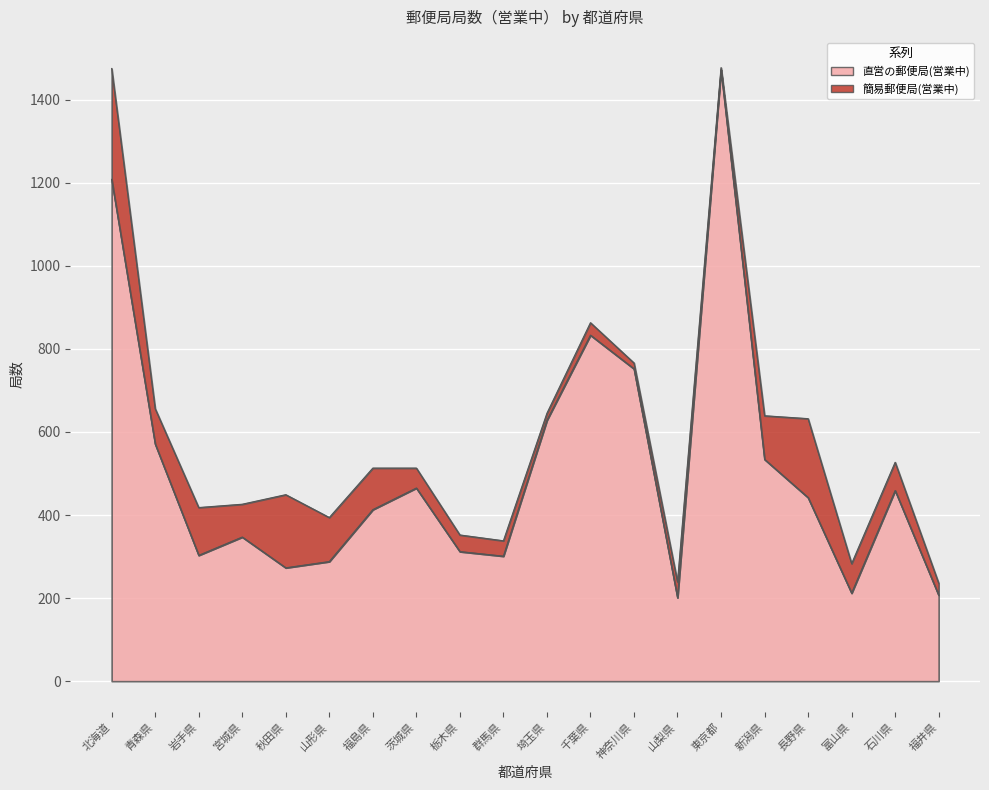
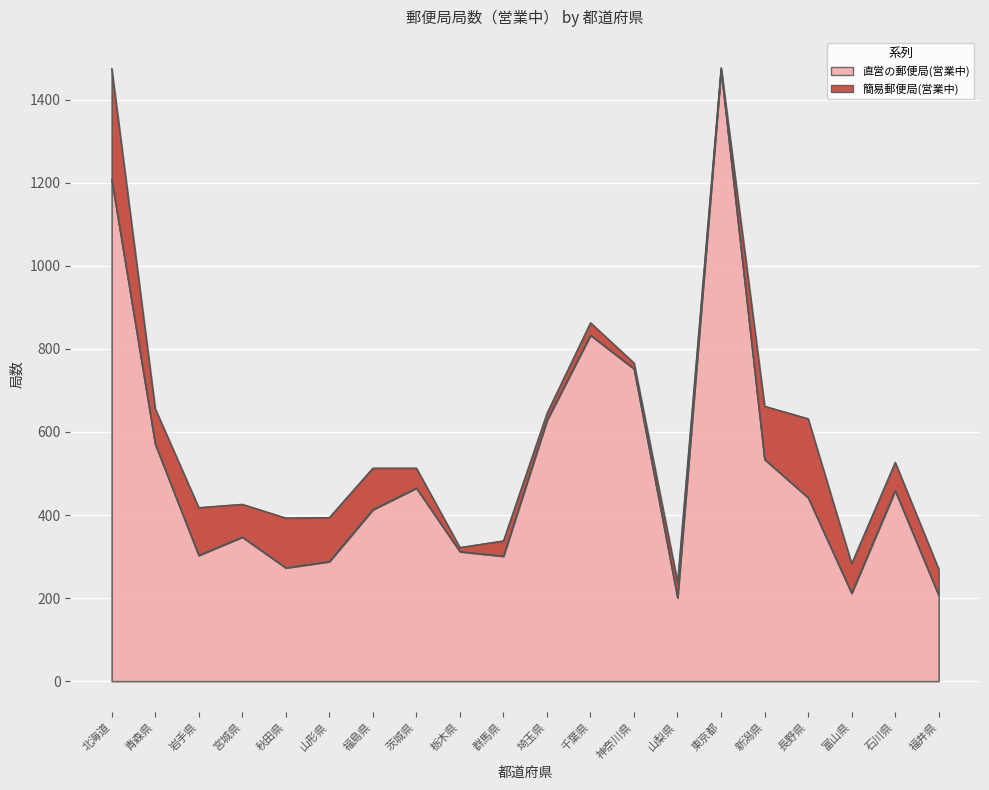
  {
    "直営の郵便局(営業中)": {
      "北海道": 1210,
      "青森県": 570,
      "岩手県": 300,
      "宮城県": 350,
      "秋田県": 270,
      "山形県": 290,
      "福島県": 410,
      "茨城県": 470,
      "栃木県": 310,
      "群馬県": 300,
      "埼玉県": 630,
      "千葉県": 830,
      "神奈川県": 750,
      "山梨県": 200,
      "新潟県": 530,
      "長野県": 440,
      "富山県": 210,
      "石川県": 460,
      "福井県": 210
    },
    "簡易郵便局(営業中)": {
      "北海道": 270,
      "青森県": 90,
      "岩手県": 120,
      "宮城県": 80,
-     "秋田県": 180,
+     "秋田県": 120,
      "山形県": 110,
      "福島県": 100,
      "茨城県": 50,
-     "栃木県": 40,
+     "栃木県": 10,
      "群馬県": 40,
      "埼玉県": 20,
      "千葉県": 30,
      "神奈川県": 10,
      "山梨県": 40,
-     "新潟県": 110,
+     "新潟県": 130,
      "長野県": 190,
      "富山県": 70,
      "石川県": 70,
-     "福井県": 30
+     "福井県": 60
    }
  }
